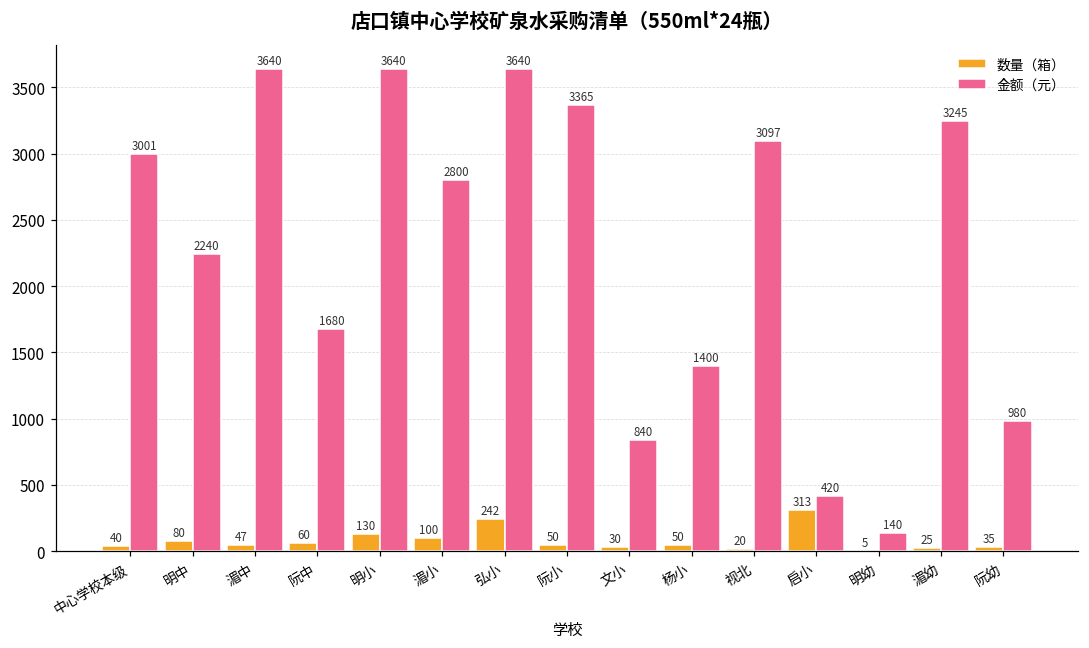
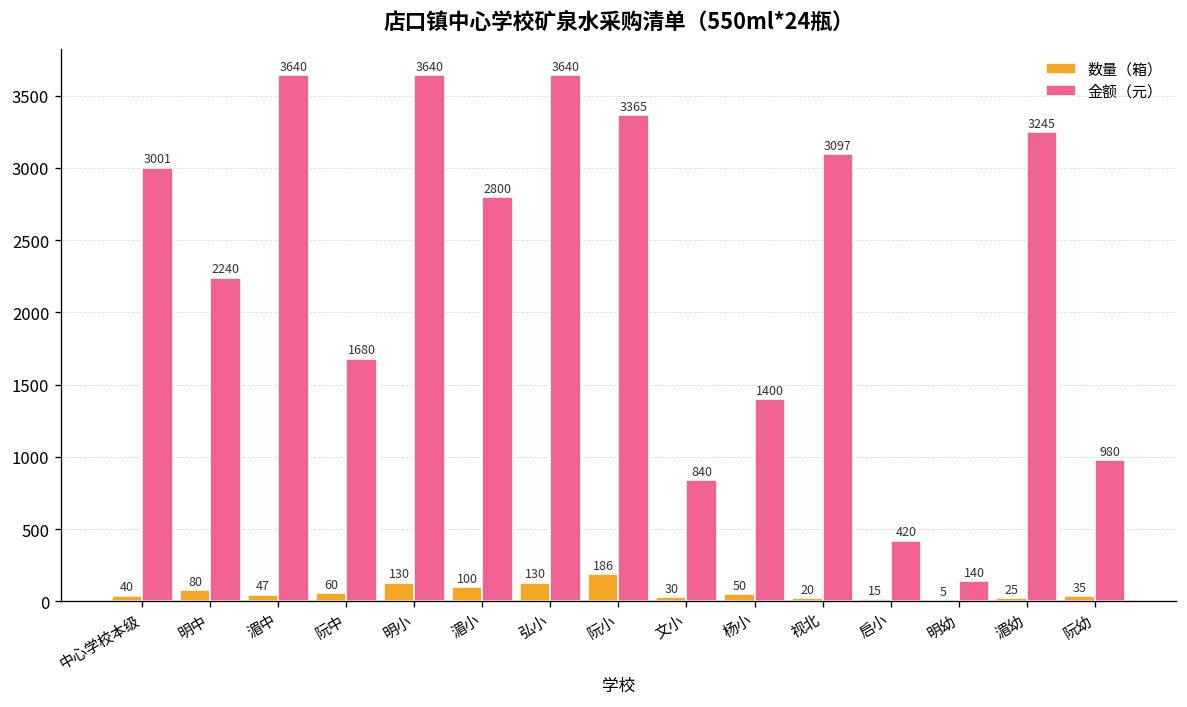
  {
    "数量（箱）": {
      "中心学校本级": 40,
      "明中": 80,
      "湄中": 47,
      "阮中": 60,
      "明小": 130,
      "湄小": 100,
-     "弘小": 242,
-     "阮小": 50,
+     "弘小": 130,
+     "阮小": 186,
      "文小": 30,
      "杨小": 50,
      "视北": 20,
-     "启小": 313,
+     "启小": 15,
      "明幼": 5,
      "湄幼": 25,
      "阮幼": 35
    },
    "金额（元）": {
      "中心学校本级": 3001,
      "明中": 2240,
      "湄中": 3640,
      "阮中": 1680,
      "明小": 3640,
      "湄小": 2800,
      "弘小": 3640,
      "阮小": 3365,
      "文小": 840,
      "杨小": 1400,
      "视北": 3097,
      "启小": 420,
      "明幼": 140,
      "湄幼": 3245,
      "阮幼": 980
    }
  }
